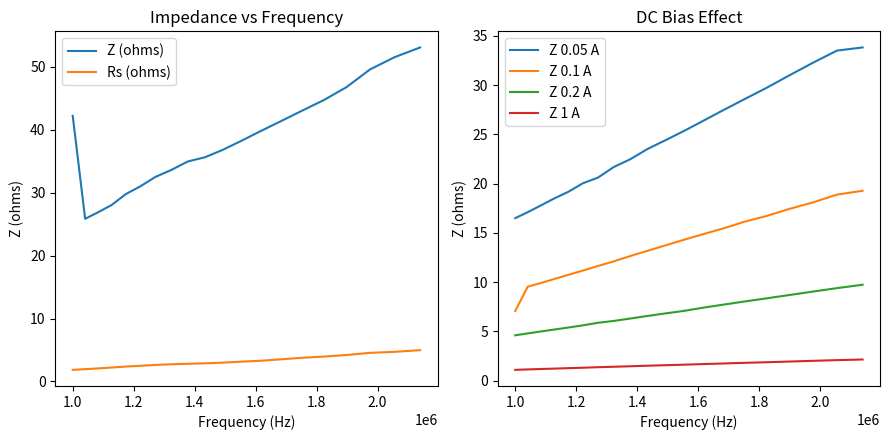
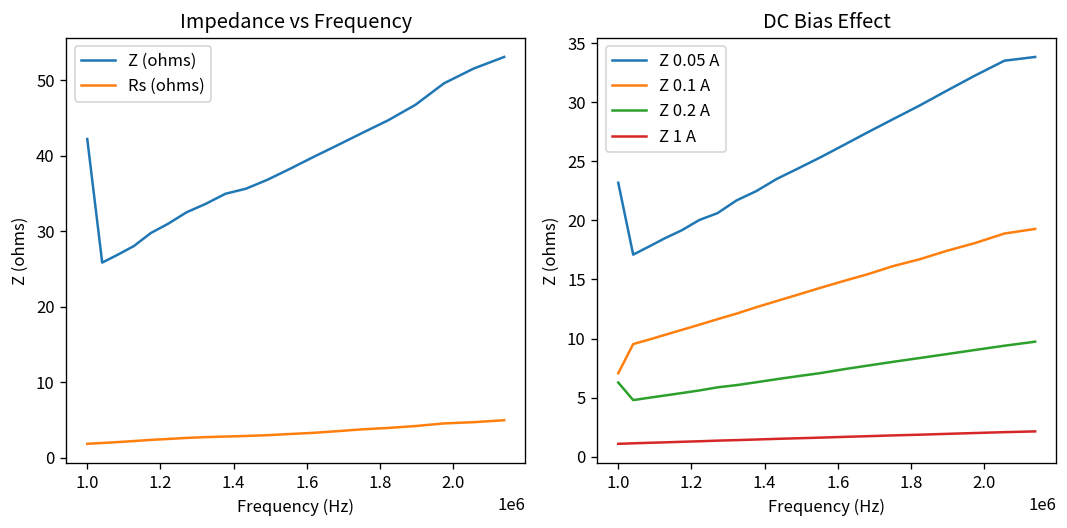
  {
    "Impedance vs Frequency": {
      "Z (ohms)": {
        "1.0": 42
      },
      "Rs (ohms)": {
        "1.0": 2
      }
    },
    "DC Bias Effect": {
      "Z 0.05 A": {
-       "1.0": 16
+       "1.0": 23
      },
      "Z 0.1 A": {
        "1.0": 7
      },
      "Z 0.2 A": {
-       "1.0": 5
+       "1.0": 6
      },
      "Z 1 A": {
        "1.0": 1
      }
    }
  }
